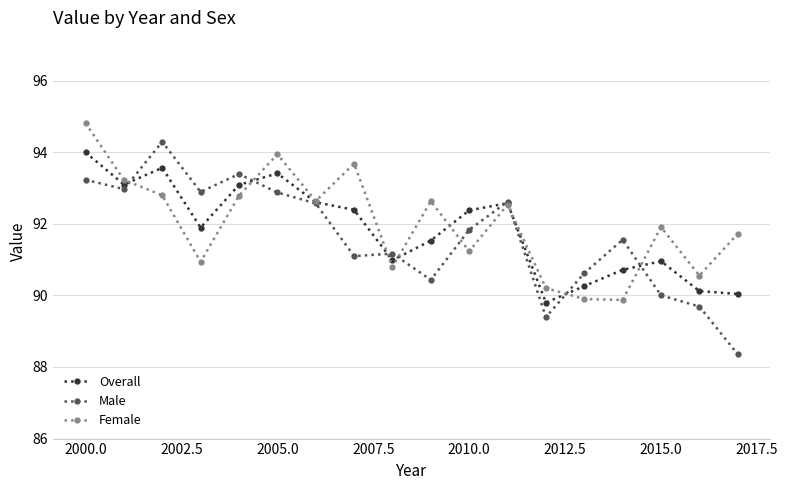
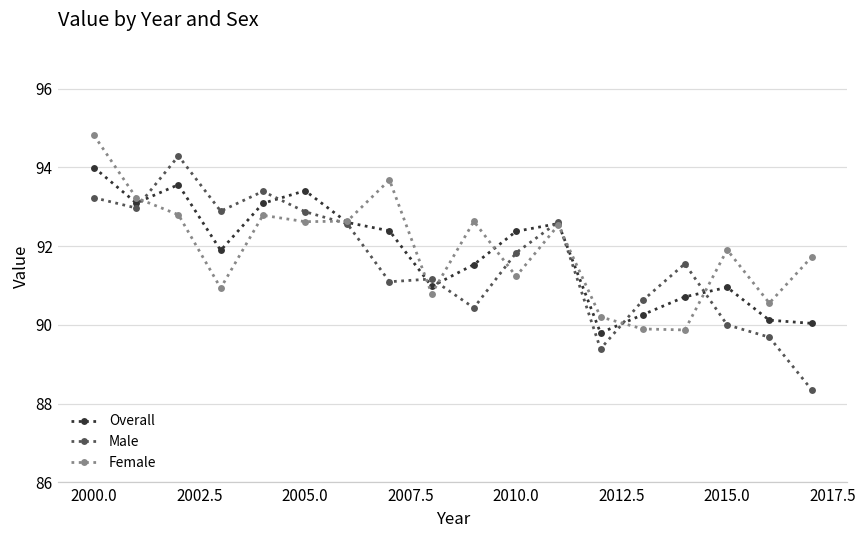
  {
    "Female": {
      "2000.0": 94.8,
-     "2005.0": 93.9,
+     "2005.0": 92.6,
      "2010.0": 91.2,
      "2015.0": 91.9
    }
  }
